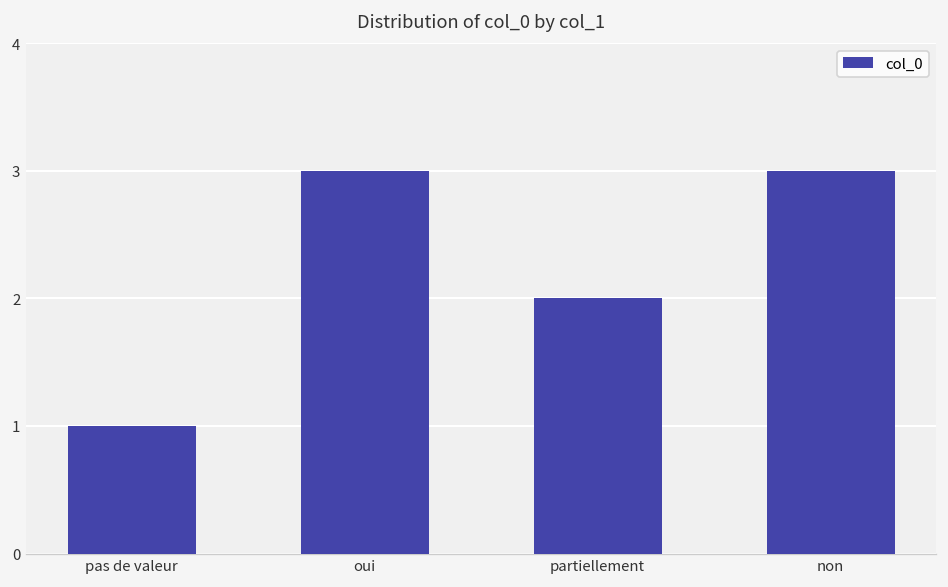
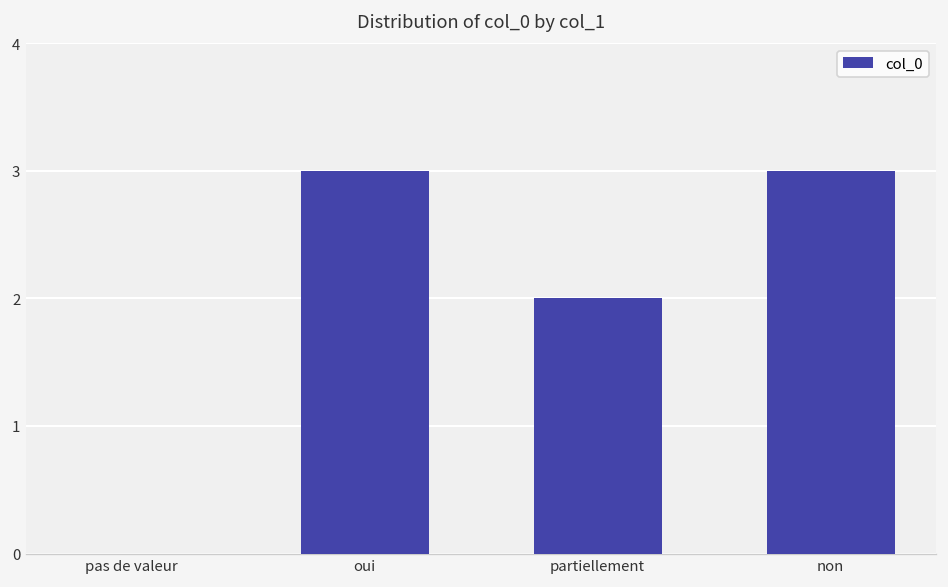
  {
-   "pas de valeur": 1,
+   "pas de valeur": 0,
    "oui": 3,
    "partiellement": 2,
    "non": 3
  }
